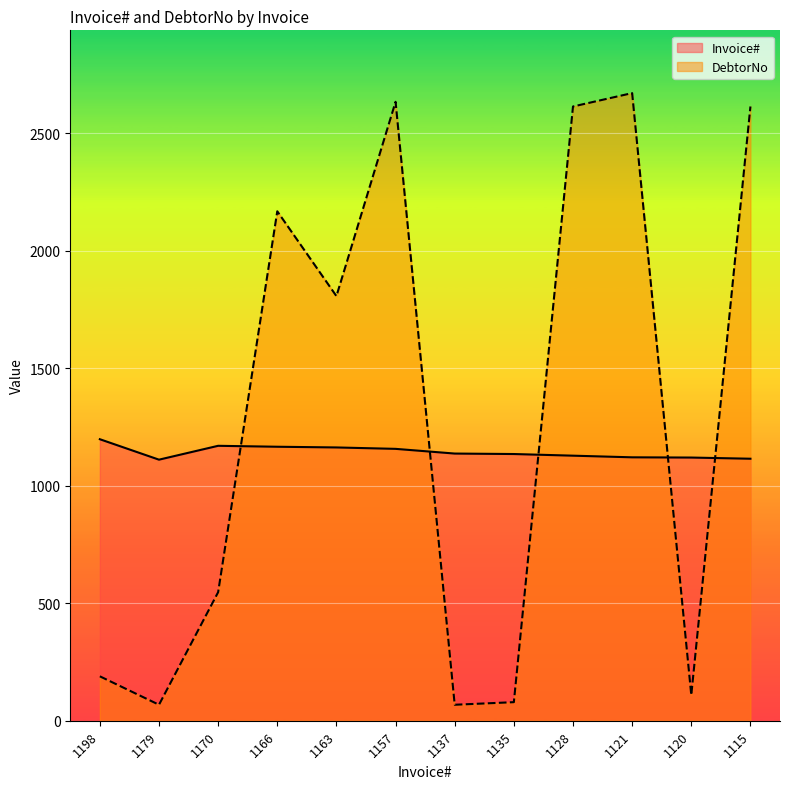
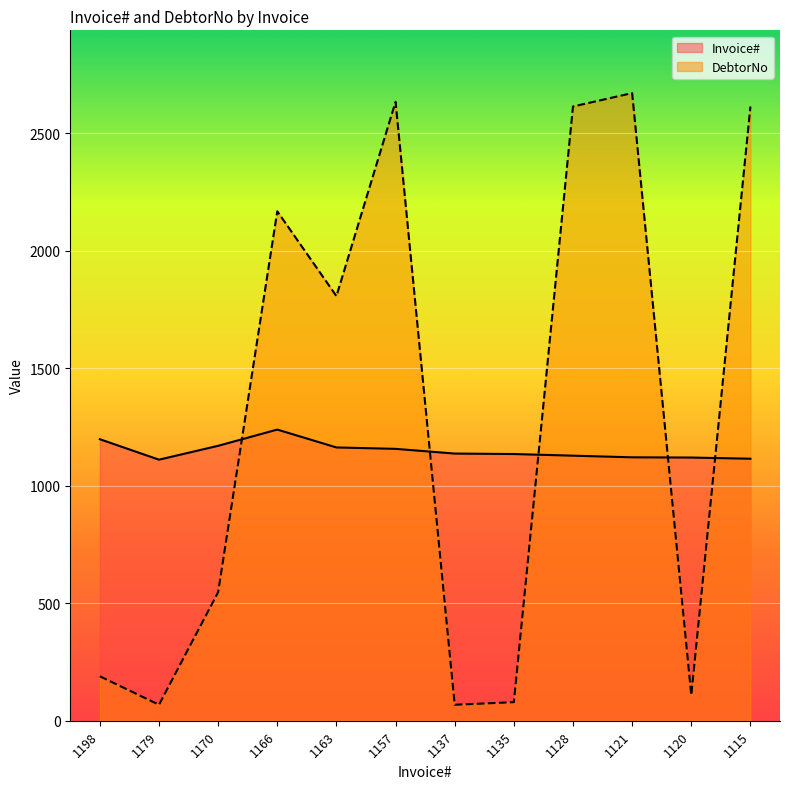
  {
    "Invoice#": {
      "1198": 1200,
      "1179": 1110,
      "1170": 1170,
-     "1166": 1170,
+     "1166": 1240,
      "1163": 1160,
      "1157": 1160,
      "1137": 1140,
      "1135": 1140,
      "1128": 1130,
      "1121": 1120,
      "1120": 1120,
      "1115": 1120
    },
    "DebtorNo": {
      "1198": 190,
      "1179": 70,
      "1170": 550,
      "1166": 2170,
      "1163": 1810,
      "1157": 2630,
      "1137": 70,
      "1135": 80,
      "1128": 2610,
      "1121": 2670,
      "1120": 110,
      "1115": 2610
    }
  }
